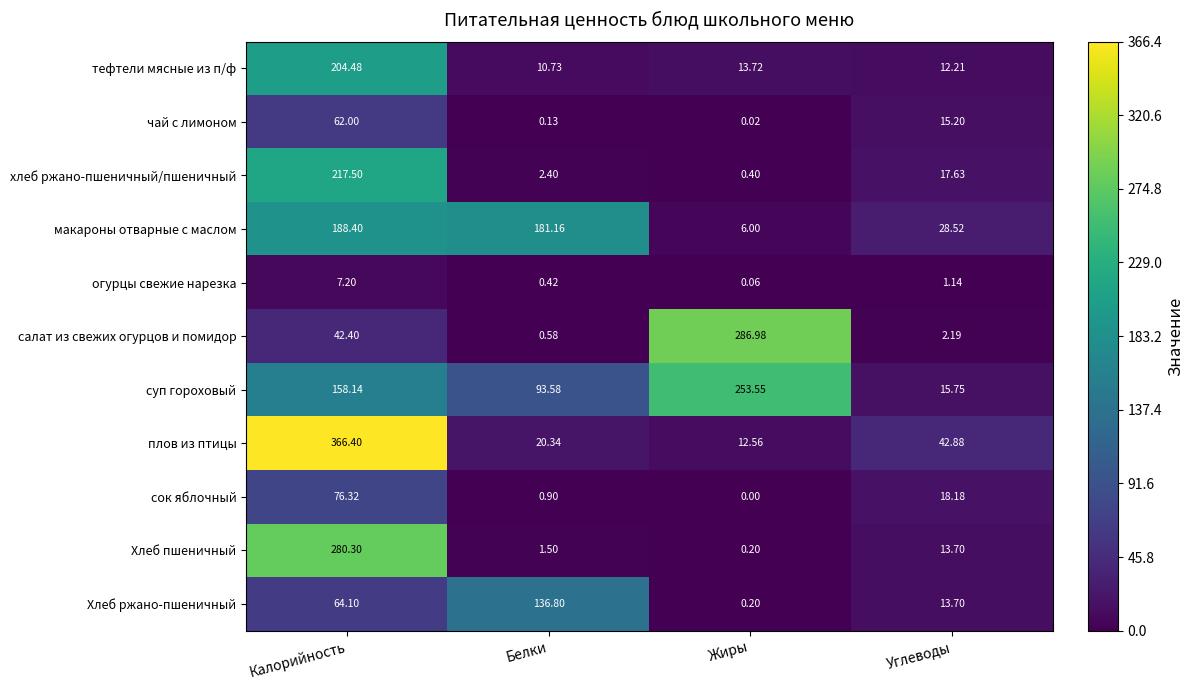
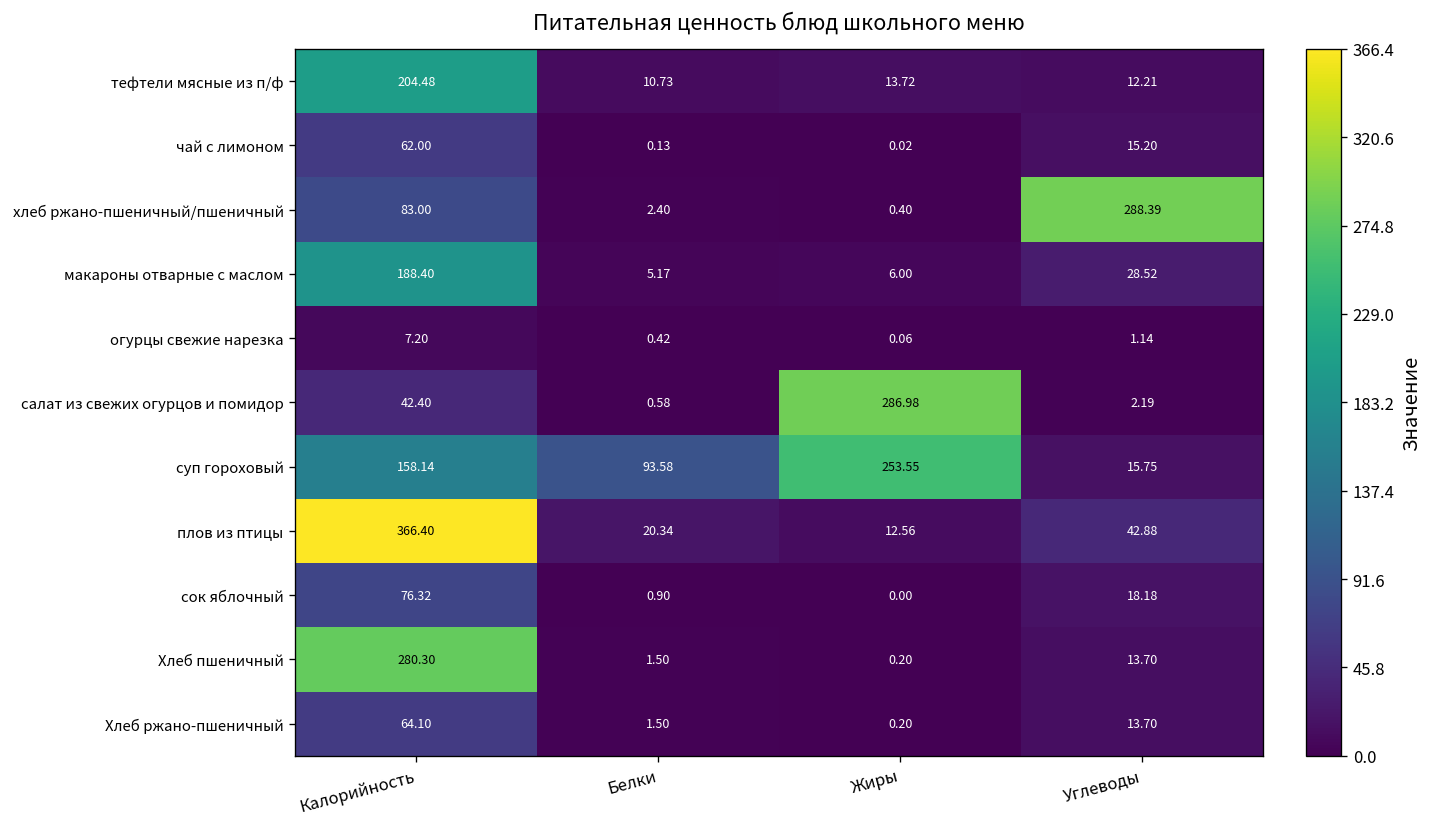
  {
    "тефтели мясные из п/ф": {
      "Калорийность": 204.48,
      "Белки": 10.73,
      "Жиры": 13.72,
      "Углеводы": 12.21
    },
    "чай с лимоном": {
      "Калорийность": 62.00,
      "Белки": 0.13,
      "Жиры": 0.02,
      "Углеводы": 15.20
    },
    "хлеб ржано-пшеничный/пшеничный": {
-     "Калорийность": 217.50,
+     "Калорийность": 83.00,
      "Белки": 2.40,
      "Жиры": 0.40,
-     "Углеводы": 17.63
+     "Углеводы": 288.39
    },
    "макароны отварные с маслом": {
      "Калорийность": 188.40,
-     "Белки": 181.16,
+     "Белки": 5.17,
      "Жиры": 6.00,
      "Углеводы": 28.52
    },
    "огурцы свежие нарезка": {
      "Калорийность": 7.20,
      "Белки": 0.42,
      "Жиры": 0.06,
      "Углеводы": 1.14
    },
    "салат из свежих огурцов и помидор": {
      "Калорийность": 42.40,
      "Белки": 0.58,
      "Жиры": 286.98,
      "Углеводы": 2.19
    },
    "суп гороховый": {
      "Калорийность": 158.14,
      "Белки": 93.58,
      "Жиры": 253.55,
      "Углеводы": 15.75
    },
    "плов из птицы": {
      "Калорийность": 366.40,
      "Белки": 20.34,
      "Жиры": 12.56,
      "Углеводы": 42.88
    },
    "сок яблочный": {
      "Калорийность": 76.32,
      "Белки": 0.90,
      "Жиры": 0.00,
      "Углеводы": 18.18
    },
    "Хлеб пшеничный": {
      "Калорийность": 280.30,
      "Белки": 1.50,
      "Жиры": 0.20,
      "Углеводы": 13.70
    },
    "Хлеб ржано-пшеничный": {
      "Калорийность": 64.10,
-     "Белки": 136.80,
+     "Белки": 1.50,
      "Жиры": 0.20,
      "Углеводы": 13.70
    }
  }
